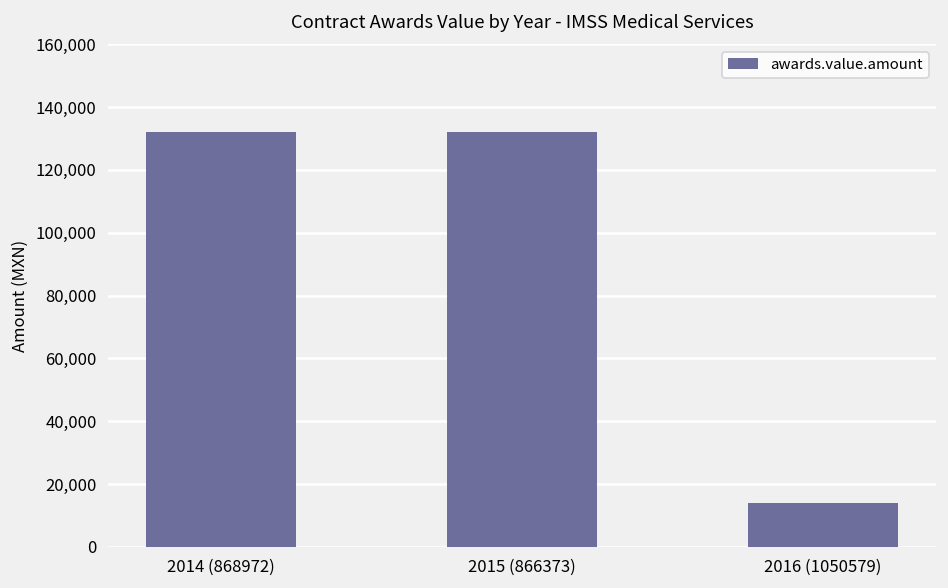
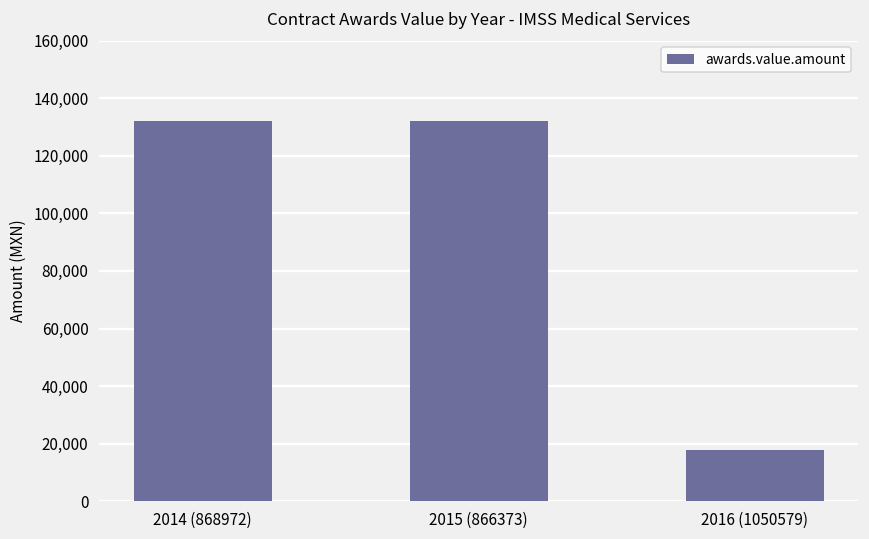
  {
    "2014 (868972)": "132,000",
    "2015 (866373)": "132,000",
-   "2016 (1050579)": "14,000"
+   "2016 (1050579)": "18,000"
  }
